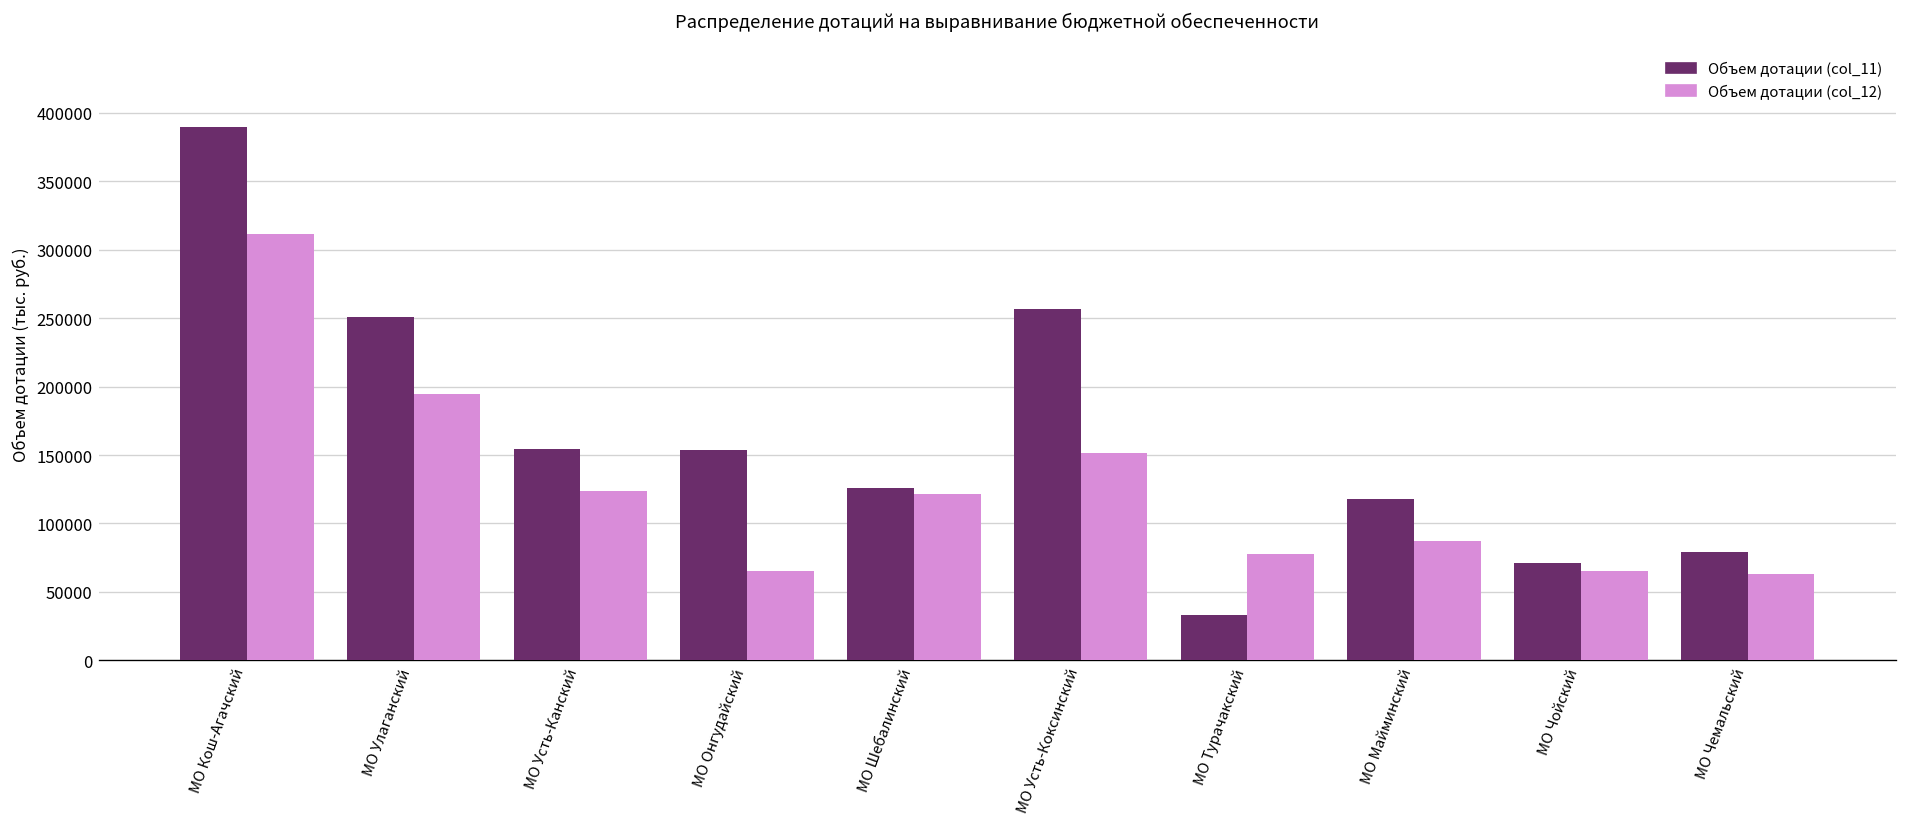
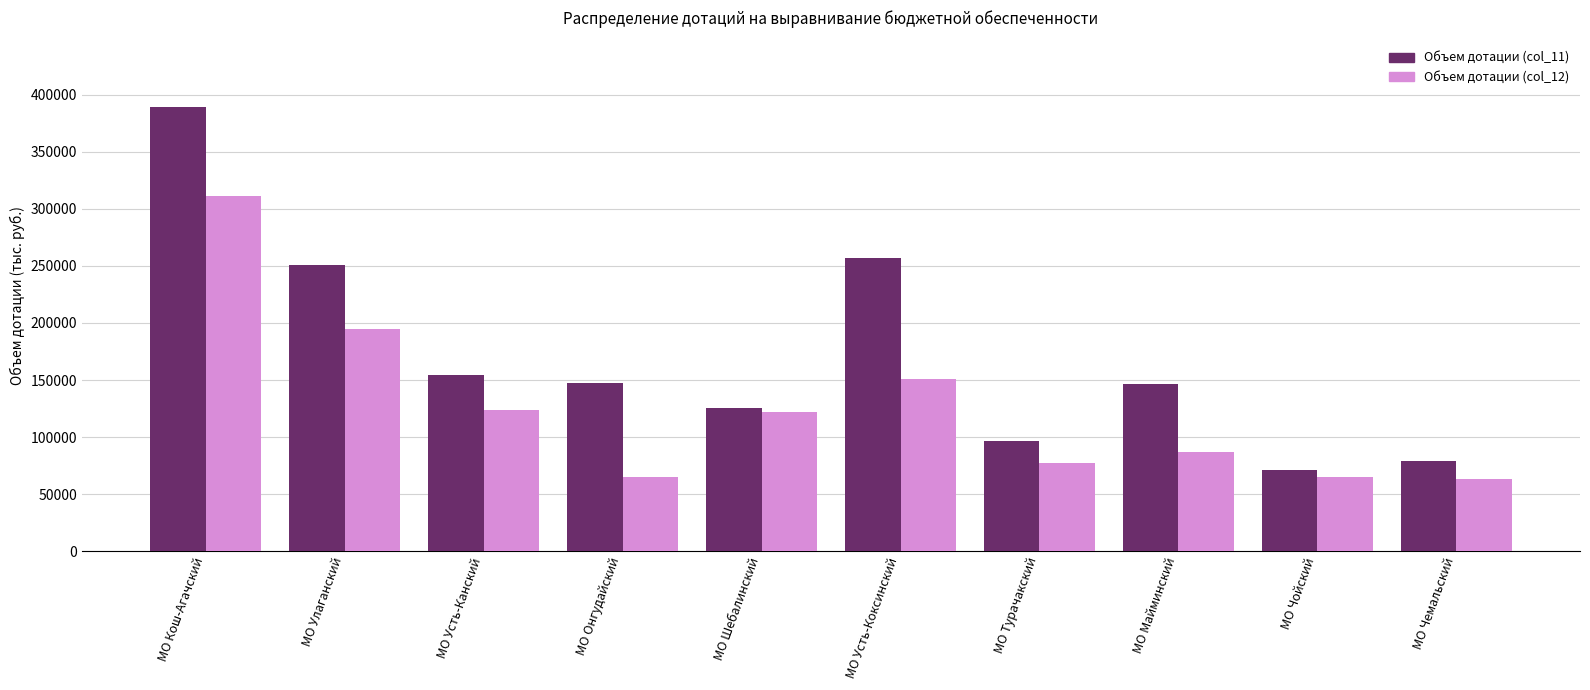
  {
    "Объем дотации (col_11)": {
      "МО Кош-Агачский": 389000,
      "МО Улаганский": 250000,
      "МО Усть-Канский": 154000,
-     "МО Онгудайский": 154000,
+     "МО Онгудайский": 147000,
      "МО Шебалинский": 126000,
      "МО Усть-Коксинский": 257000,
-     "МО Турачакский": 33000,
-     "МО Майминский": 118000,
+     "МО Турачакский": 97000,
+     "МО Майминский": 146000,
      "МО Чойский": 71000,
      "МО Чемальский": 79000
    },
    "Объем дотации (col_12)": {
      "МО Кош-Агачский": 311000,
      "МО Улаганский": 194000,
      "МО Усть-Канский": 123000,
      "МО Онгудайский": 65000,
      "МО Шебалинский": 122000,
      "МО Усть-Коксинский": 151000,
      "МО Турачакский": 77000,
      "МО Майминский": 87000,
      "МО Чойский": 65000,
      "МО Чемальский": 63000
    }
  }
